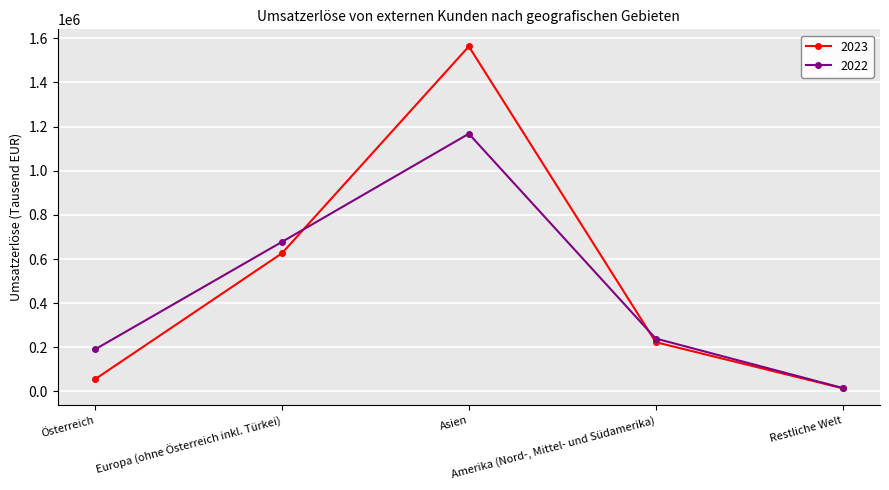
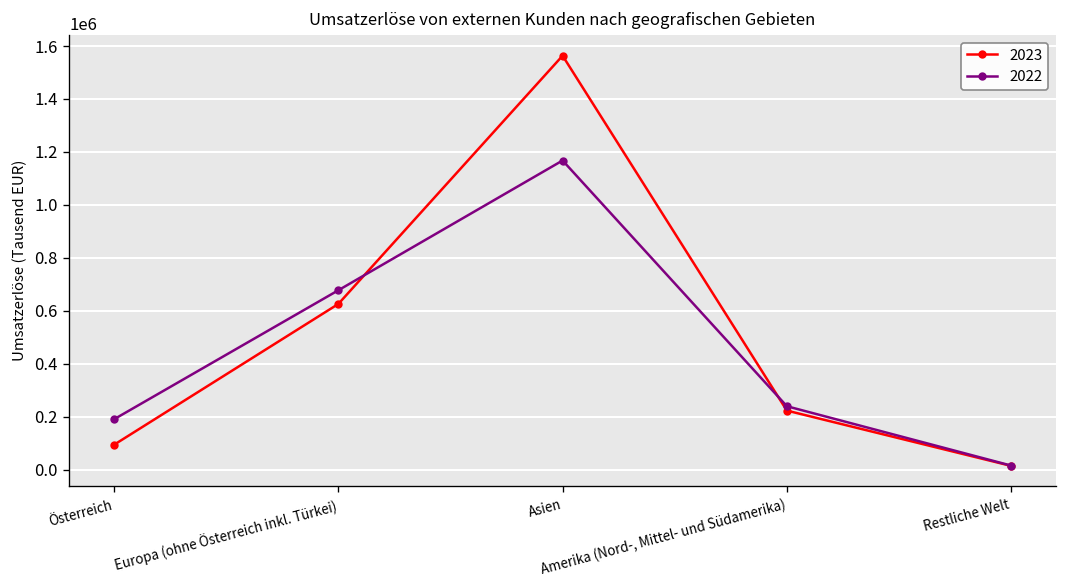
  {
    "2023": {
-     "Österreich": 60000,
+     "Österreich": 90000,
      "Europa (ohne Österreich inkl. Türkei)": 630000,
      "Asien": 1560000,
      "Amerika (Nord-, Mittel- und Südamerika)": 220000
    },
    "2022": {
      "Österreich": 190000,
      "Europa (ohne Österreich inkl. Türkei)": 680000,
      "Asien": 1170000,
      "Amerika (Nord-, Mittel- und Südamerika)": 240000
    }
  }
